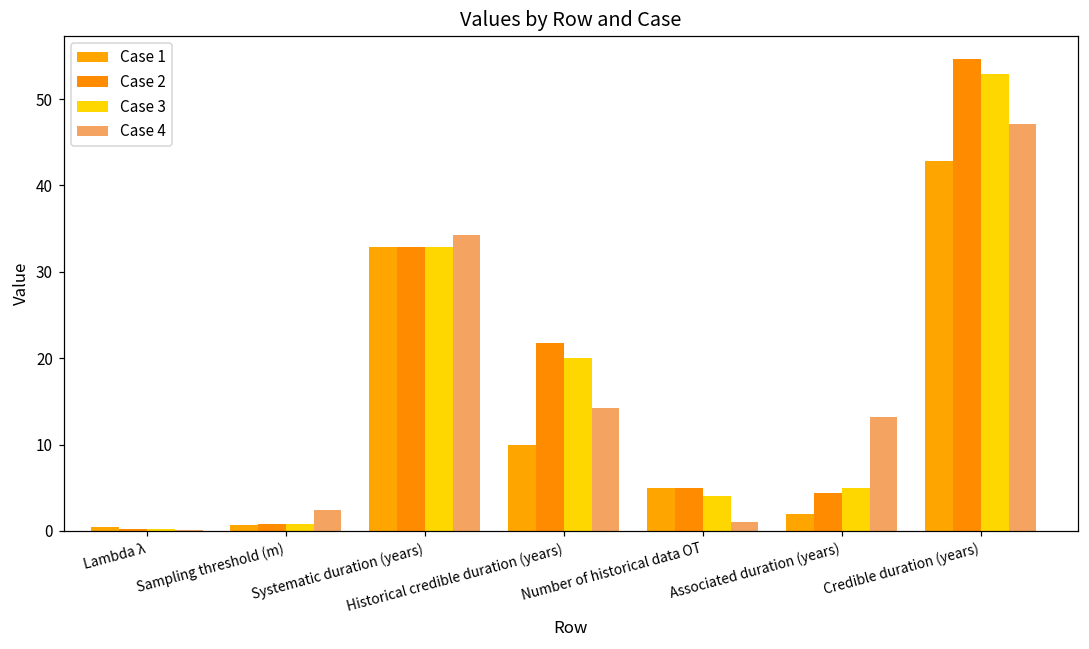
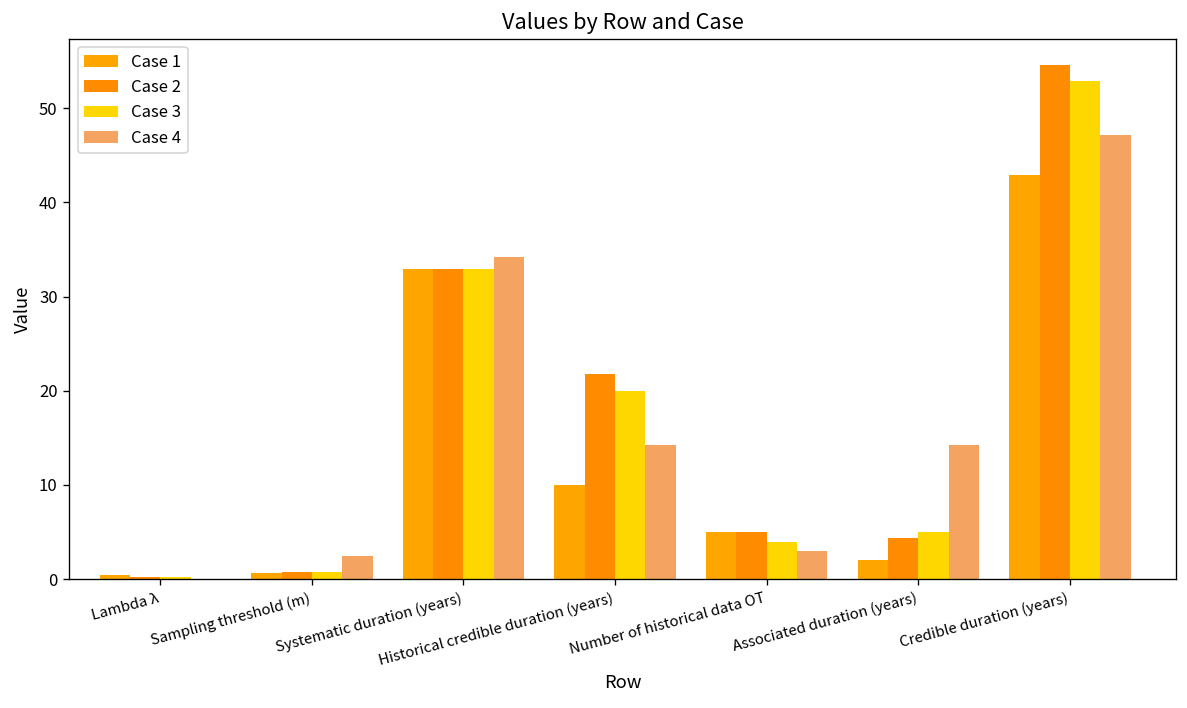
  {
    "Case 4": {
      "Sampling threshold (m)": 2,
      "Systematic duration (years)": 34,
      "Historical credible duration (years)": 14,
-     "Number of historical data OT": 1,
-     "Associated duration (years)": 13,
+     "Number of historical data OT": 3,
+     "Associated duration (years)": 14,
      "Credible duration (years)": 47
    }
  }
